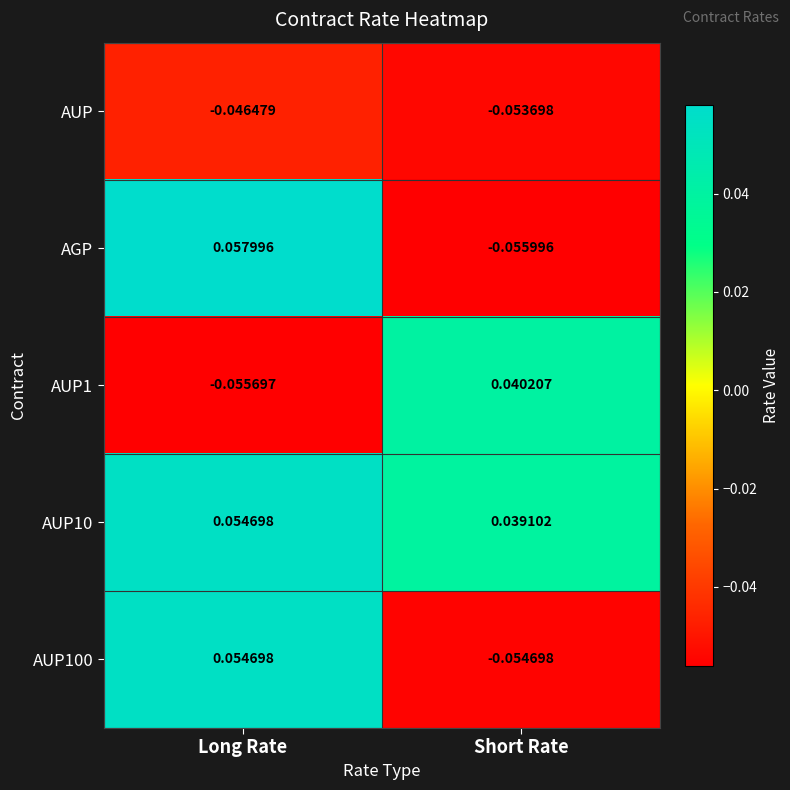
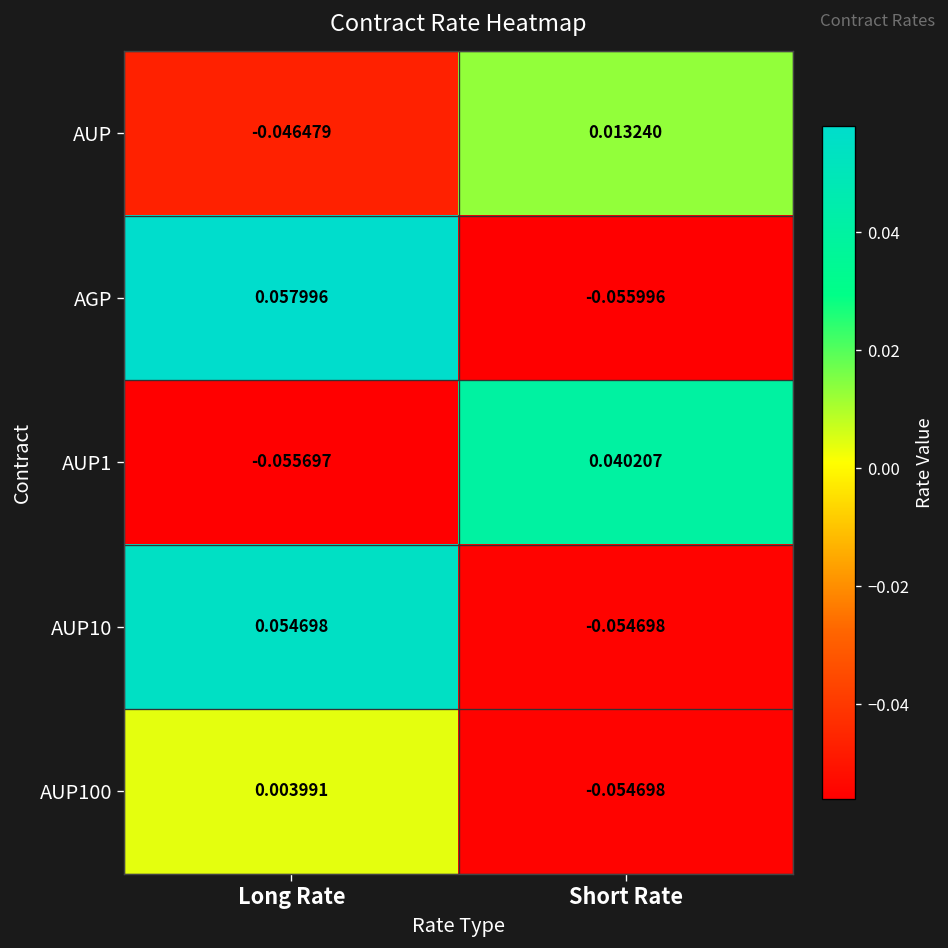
  {
    "AUP": {
      "Long Rate": -0.046479,
-     "Short Rate": -0.053698
+     "Short Rate": 0.013240
    },
    "AGP": {
      "Long Rate": 0.057996,
      "Short Rate": -0.055996
    },
    "AUP1": {
      "Long Rate": -0.055697,
      "Short Rate": 0.040207
    },
    "AUP10": {
      "Long Rate": 0.054698,
-     "Short Rate": 0.039102
+     "Short Rate": -0.054698
    },
    "AUP100": {
-     "Long Rate": 0.054698,
+     "Long Rate": 0.003991,
      "Short Rate": -0.054698
    }
  }
